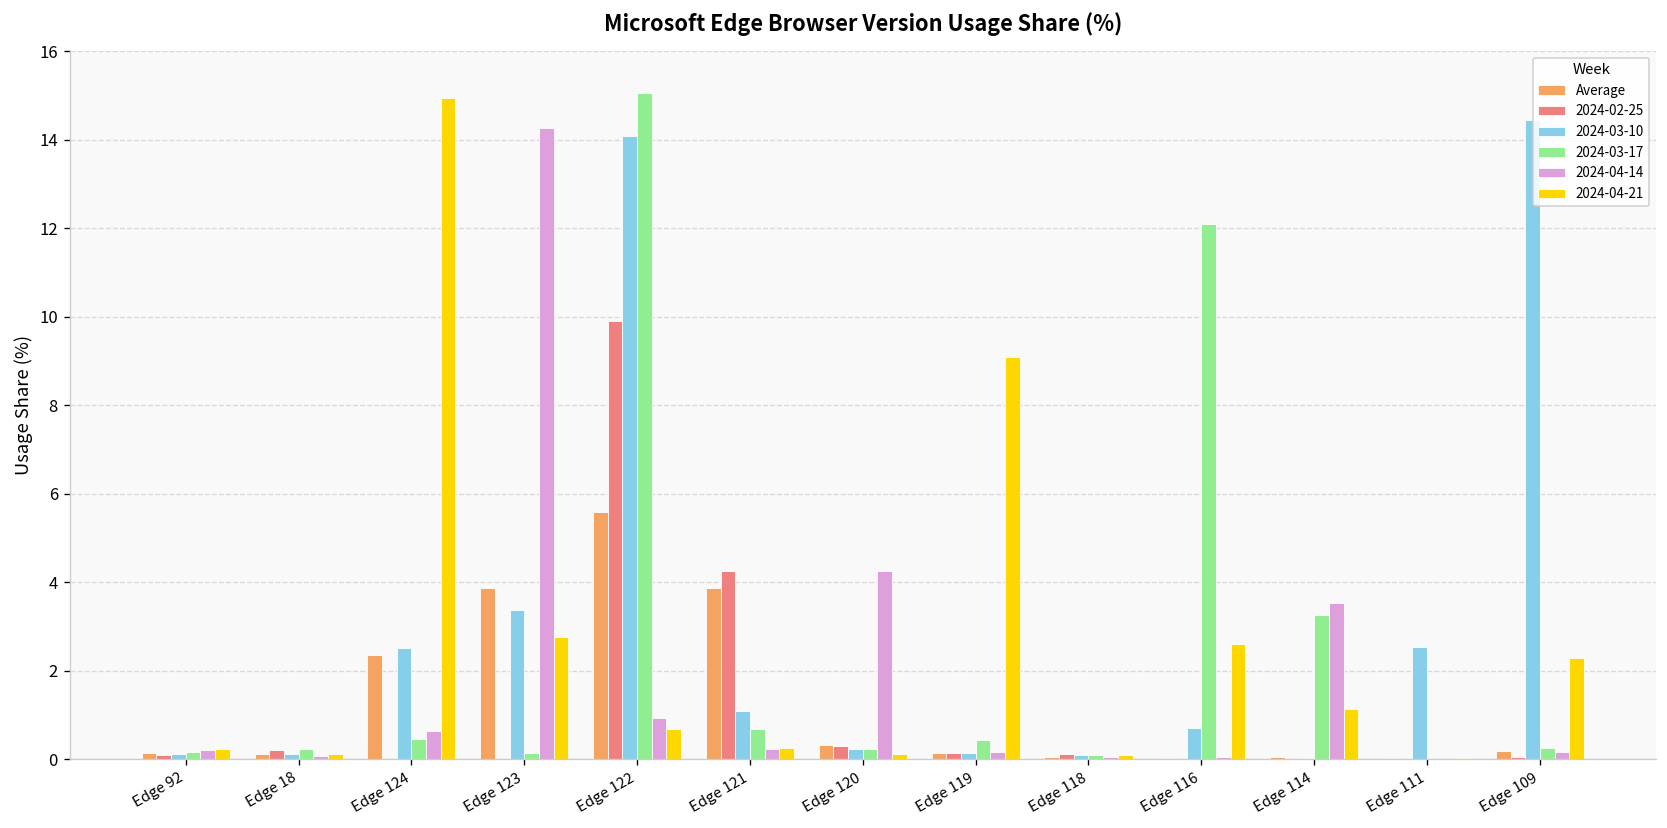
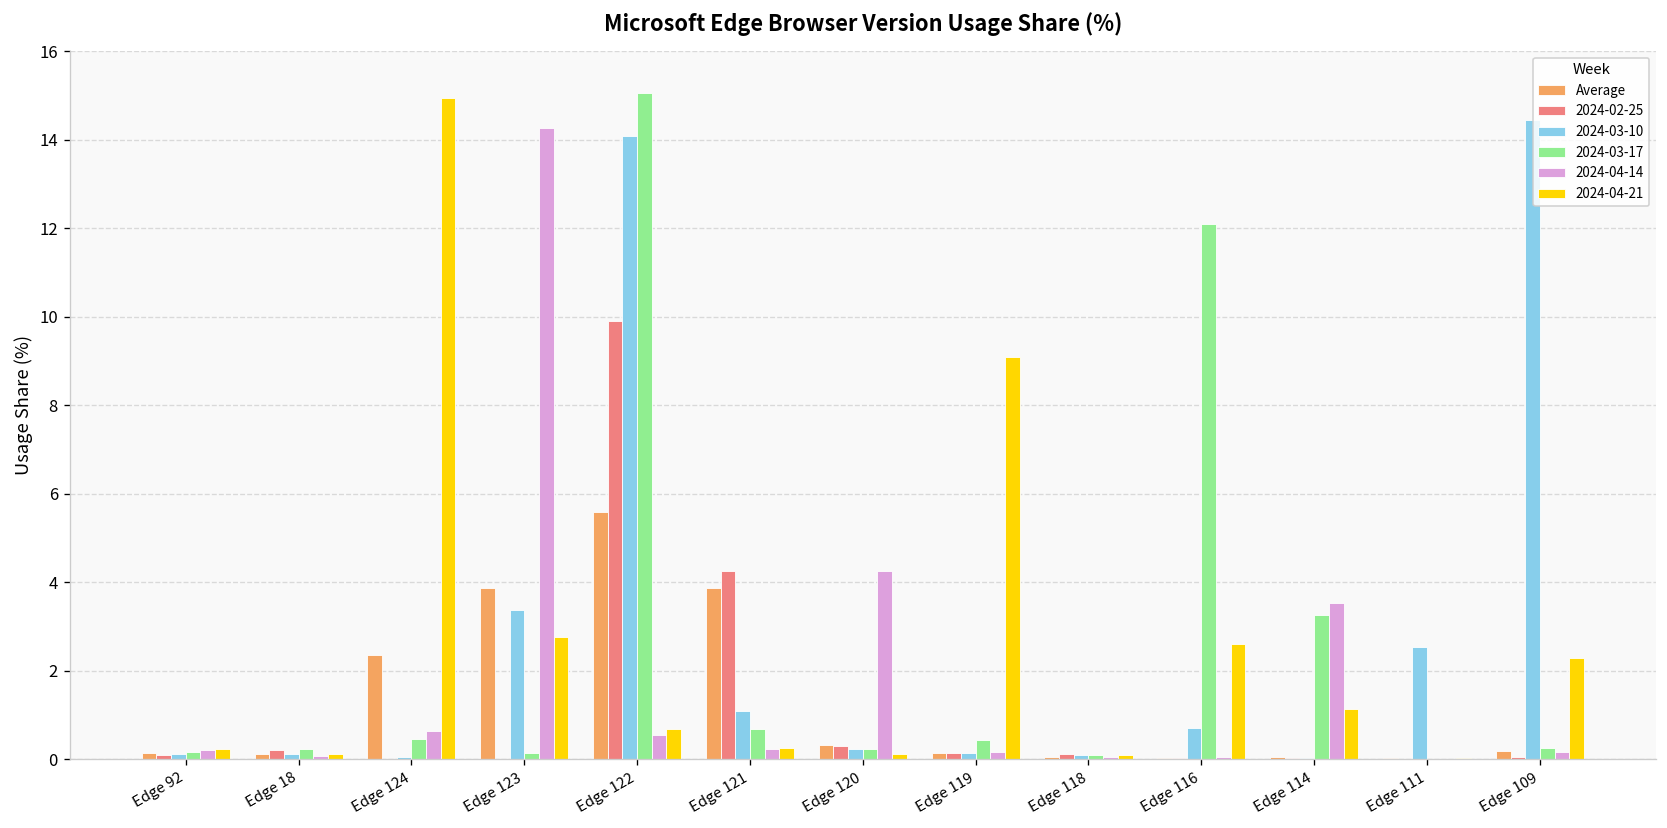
  {
    "2024-03-10": {
      "Edge 92": 0.1,
      "Edge 18": 0.1,
-     "Edge 124": 2.5,
+     "Edge 124": 0.1,
      "Edge 123": 3.4,
      "Edge 122": 14.1,
      "Edge 121": 1.1,
      "Edge 120": 0.2,
      "Edge 119": 0.2,
      "Edge 118": 0.1,
      "Edge 116": 0.7,
      "Edge 111": 2.5
    },
    "2024-03-17": {
      "Edge 92": 0.2,
      "Edge 18": 0.2,
      "Edge 124": 0.5,
      "Edge 123": 0.1,
      "Edge 122": 15.1,
      "Edge 121": 0.7,
      "Edge 120": 0.2,
      "Edge 119": 0.4,
      "Edge 118": 0.1,
      "Edge 116": 12.1,
      "Edge 114": 3.3,
      "Edge 111": 0.0,
      "Edge 109": 0.3
    },
    "2024-04-14": {
      "Edge 92": 0.2,
      "Edge 18": 0.1,
      "Edge 124": 0.6,
      "Edge 123": 14.3,
-     "Edge 122": 0.9,
+     "Edge 122": 0.5,
      "Edge 121": 0.2,
      "Edge 120": 4.3,
      "Edge 119": 0.2,
      "Edge 114": 3.5,
      "Edge 111": 0.0,
      "Edge 109": 0.2
    },
    "2024-04-21": {
      "Edge 92": 0.2,
      "Edge 18": 0.1,
      "Edge 124": 14.9,
      "Edge 123": 2.8,
      "Edge 122": 0.7,
      "Edge 121": 0.3,
      "Edge 120": 0.1,
      "Edge 119": 9.1,
      "Edge 118": 0.1,
      "Edge 116": 2.6,
      "Edge 114": 1.1,
      "Edge 109": 2.3
    }
  }
